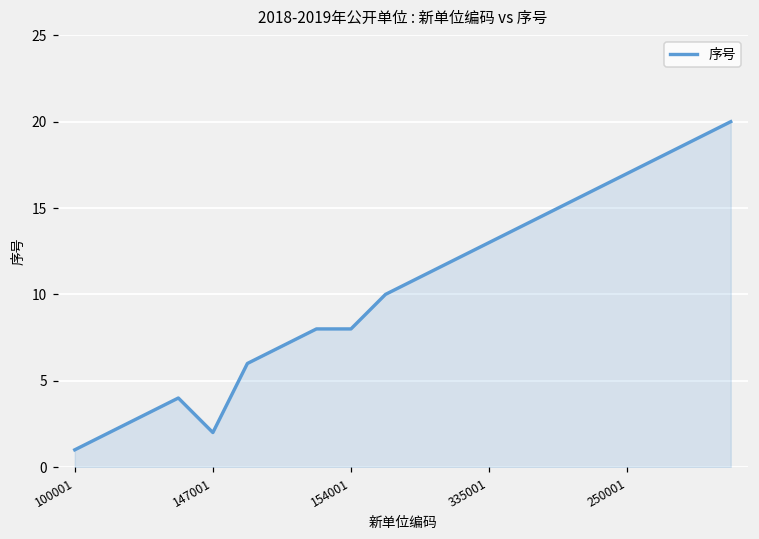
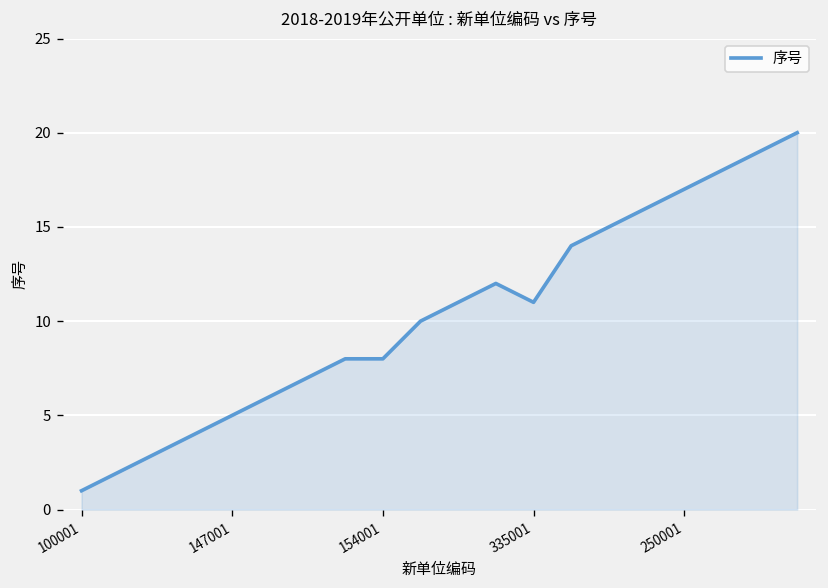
  {
    "100001": 1,
-   "147001": 2,
+   "147001": 5,
    "154001": 8,
-   "335001": 13,
+   "335001": 11,
    "250001": 17
  }
